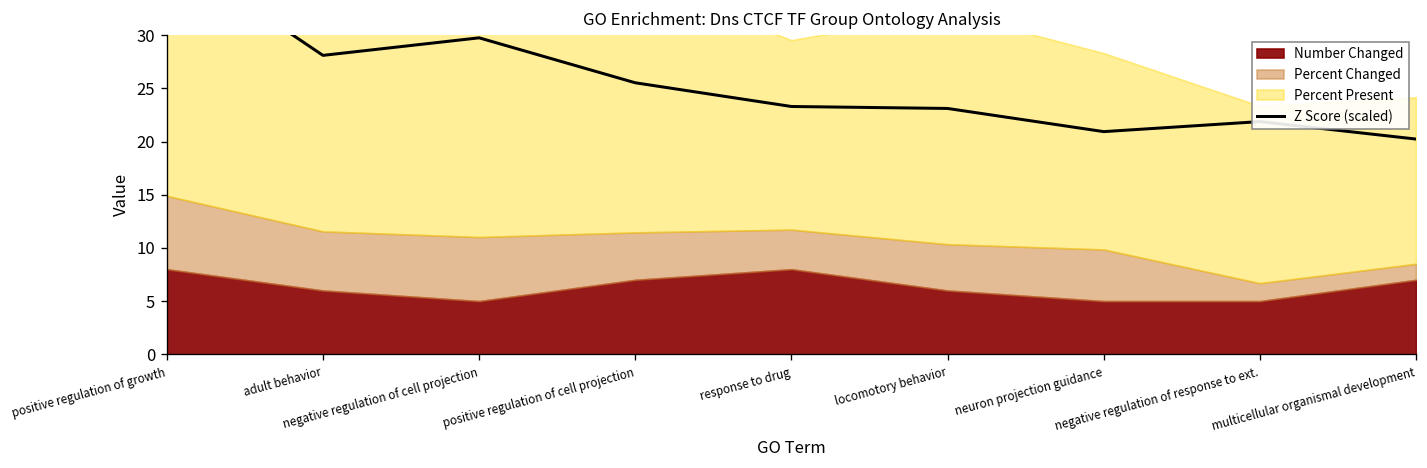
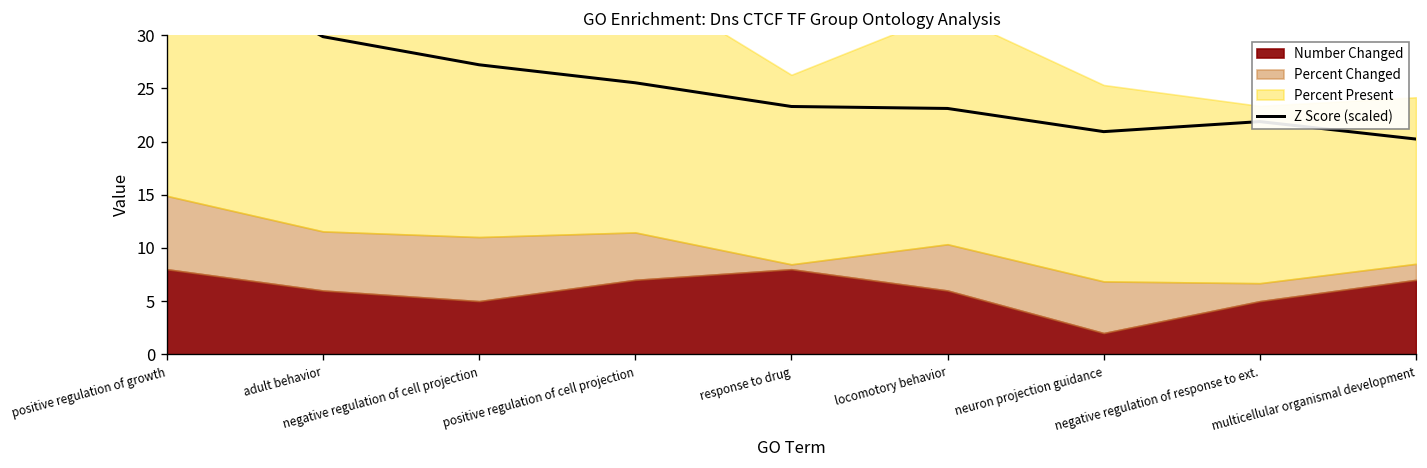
  {
    "Number Changed": {
      "positive regulation of growth": 8,
      "adult behavior": 6,
      "negative regulation of cell projection": 5,
      "positive regulation of cell projection": 7,
      "response to drug": 8,
      "locomotory behavior": 6,
-     "neuron projection guidance": 5,
+     "neuron projection guidance": 2,
      "negative regulation of response to ext.": 5,
      "multicellular organismal development": 7
    },
    "Z Score (scaled)": {
-     "adult behavior": 28,
-     "negative regulation of cell projection": 30,
+     "adult behavior": 30,
+     "negative regulation of cell projection": 27,
      "positive regulation of cell projection": 26,
      "response to drug": 23,
      "locomotory behavior": 23,
      "neuron projection guidance": 21,
      "multicellular organismal development": 20
    },
    "Percent Changed": {
      "positive regulation of growth": 7,
      "adult behavior": 6,
      "negative regulation of cell projection": 6,
      "positive regulation of cell projection": 4,
-     "response to drug": 4,
+     "response to drug": 0,
      "locomotory behavior": 4,
      "neuron projection guidance": 5,
      "negative regulation of response to ext.": 2,
      "multicellular organismal development": 2
    },
    "Percent Present": {
      "response to drug": 18,
      "neuron projection guidance": 18,
      "multicellular organismal development": 16
    }
  }
